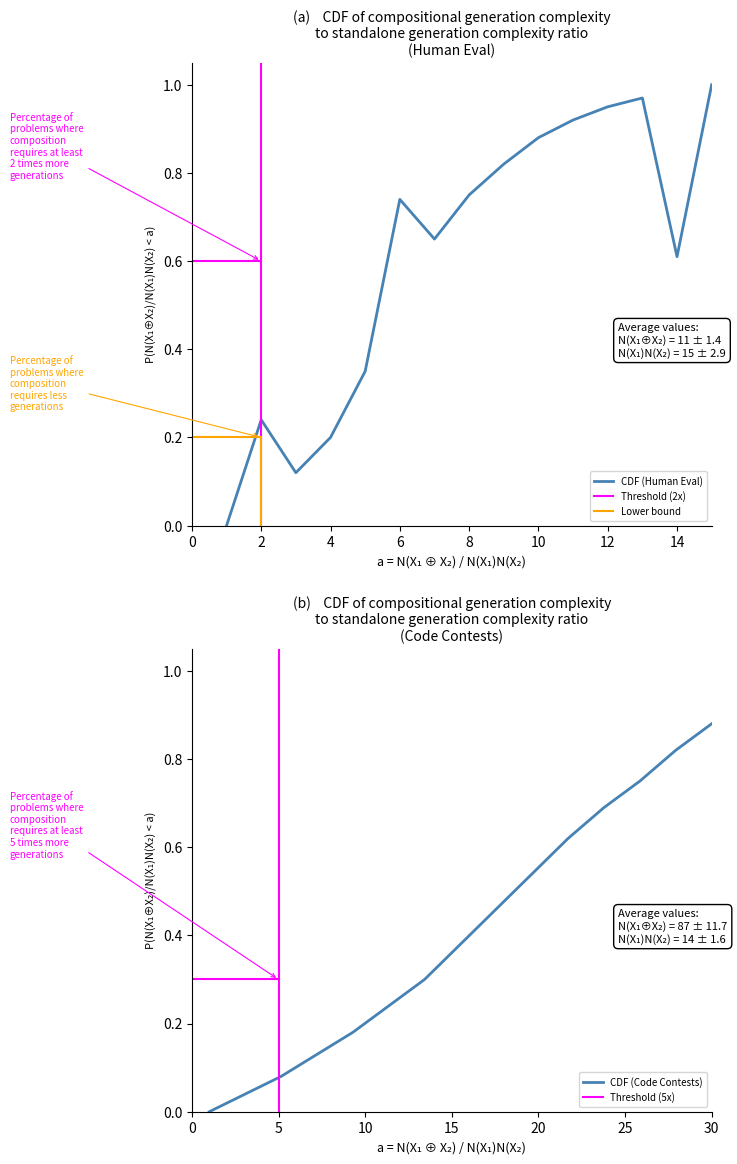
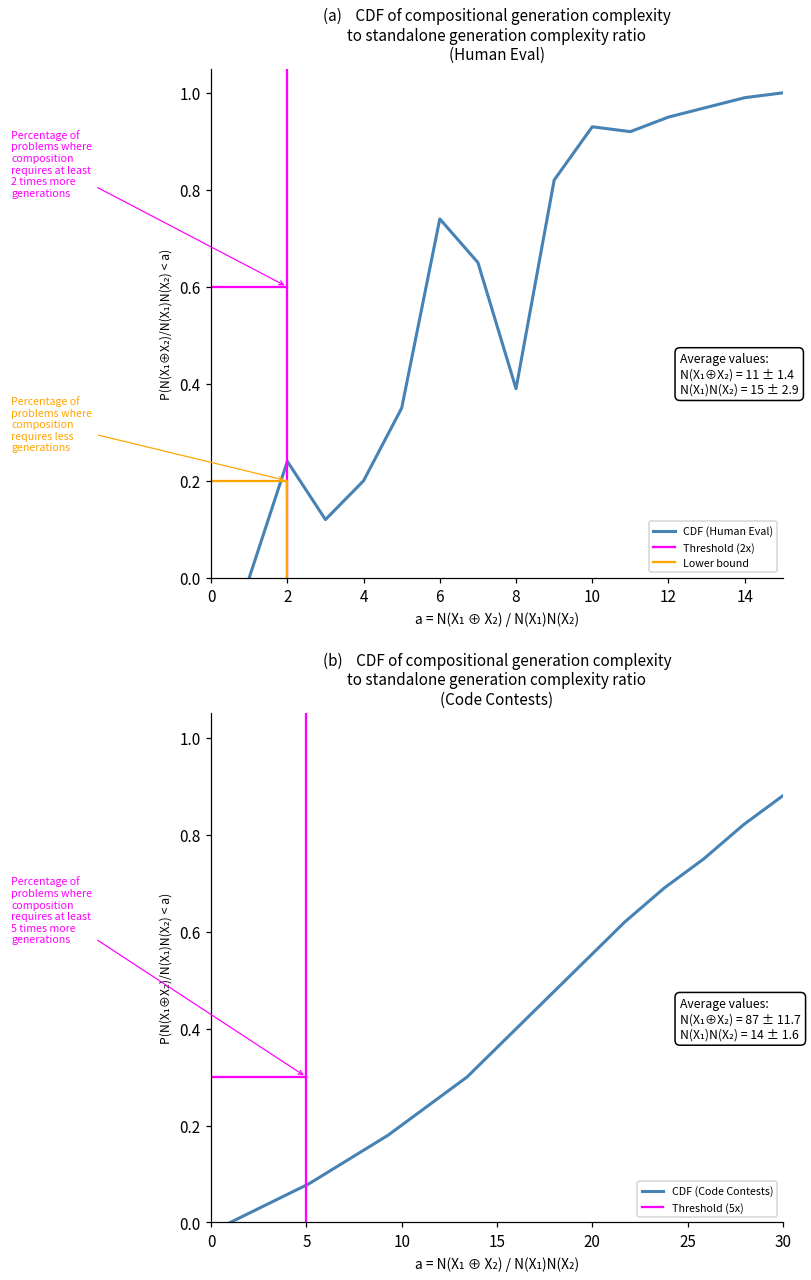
  {
    "(a) CDF of compositional generation complexity to standalone generation complexity ratio (Human Eval)": {
      "CDF (Human Eval)": {
        "2": 0.24,
        "4": 0.20,
        "6": 0.74,
-       "8": 0.75,
-       "10": 0.88,
+       "8": 0.39,
+       "10": 0.93,
        "12": 0.95,
-       "14": 0.61
+       "14": 0.99
      }
    },
    "(b) CDF of compositional generation complexity to standalone generation complexity ratio (Code Contests)": {
      "CDF (Code Contests)": {
        "30": 0.88
      }
    }
  }
